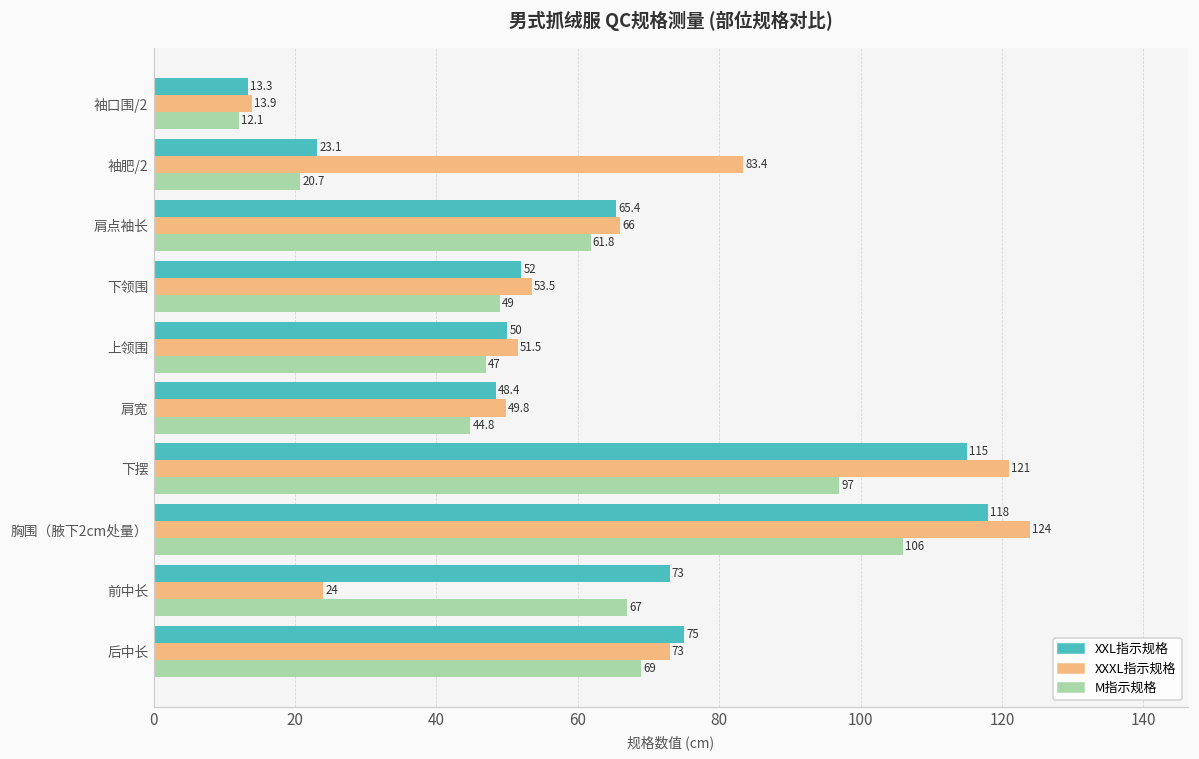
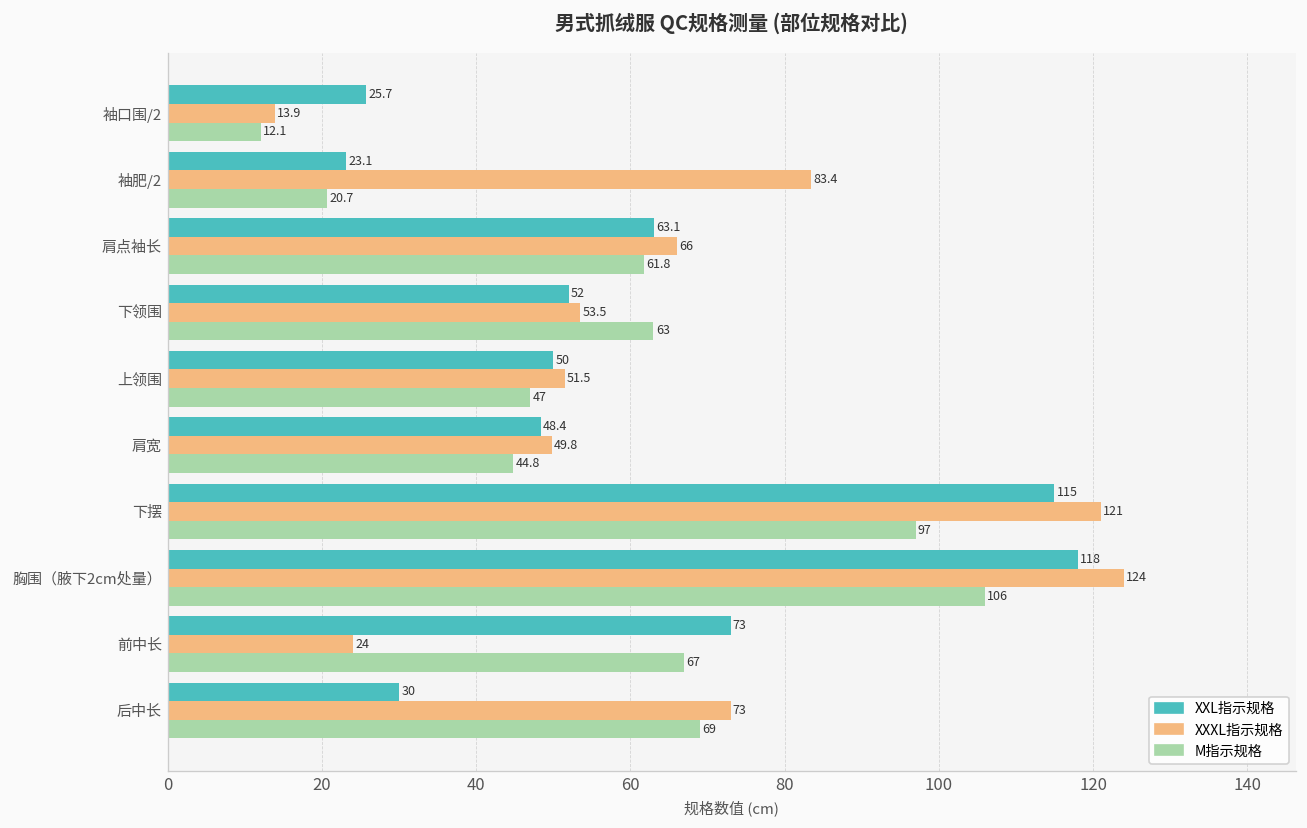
  {
    "XXL指示规格": {
-     "袖口围/2": 13.3,
+     "袖口围/2": 25.7,
      "袖肥/2": 23.1,
-     "肩点袖长": 65.4,
+     "肩点袖长": 63.1,
      "下领围": 52,
      "上领围": 50,
      "肩宽": 48.4,
      "下摆": 115,
      "胸围（腋下2cm处量）": 118,
      "前中长": 73,
-     "后中长": 75
+     "后中长": 30
    },
    "XXXL指示规格": {
      "袖口围/2": 13.9,
      "袖肥/2": 83.4,
      "肩点袖长": 66,
      "下领围": 53.5,
      "上领围": 51.5,
      "肩宽": 49.8,
      "下摆": 121,
      "胸围（腋下2cm处量）": 124,
      "前中长": 24,
      "后中长": 73
    },
    "M指示规格": {
      "袖口围/2": 12.1,
      "袖肥/2": 20.7,
      "肩点袖长": 61.8,
-     "下领围": 49,
+     "下领围": 63,
      "上领围": 47,
      "肩宽": 44.8,
      "下摆": 97,
      "胸围（腋下2cm处量）": 106,
      "前中长": 67,
      "后中长": 69
    }
  }
